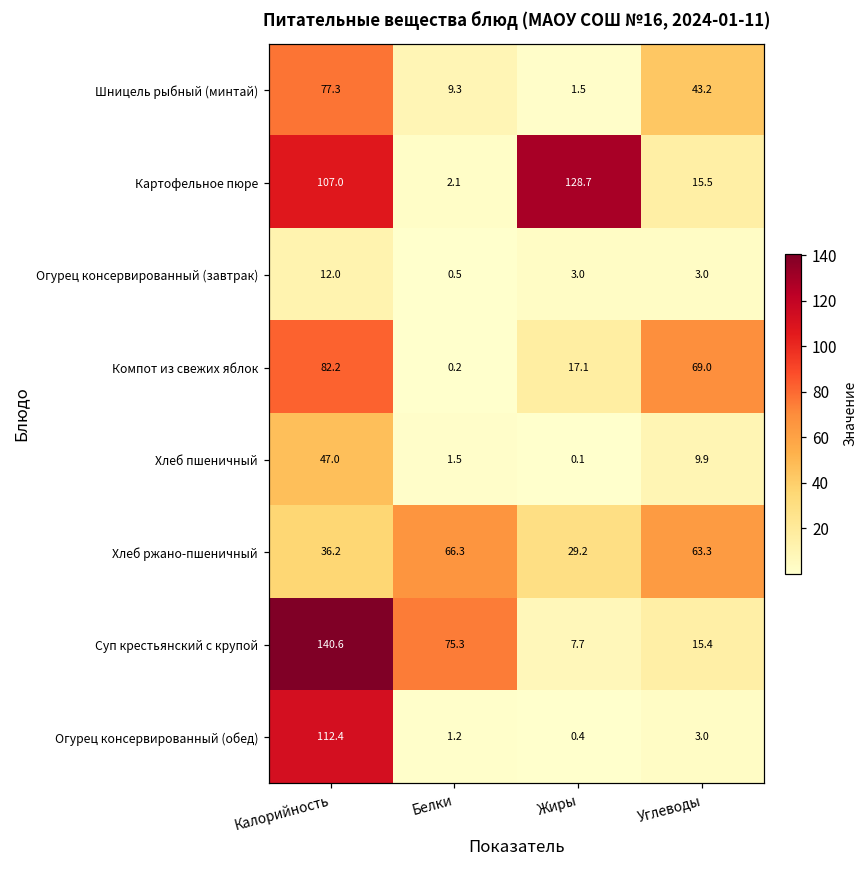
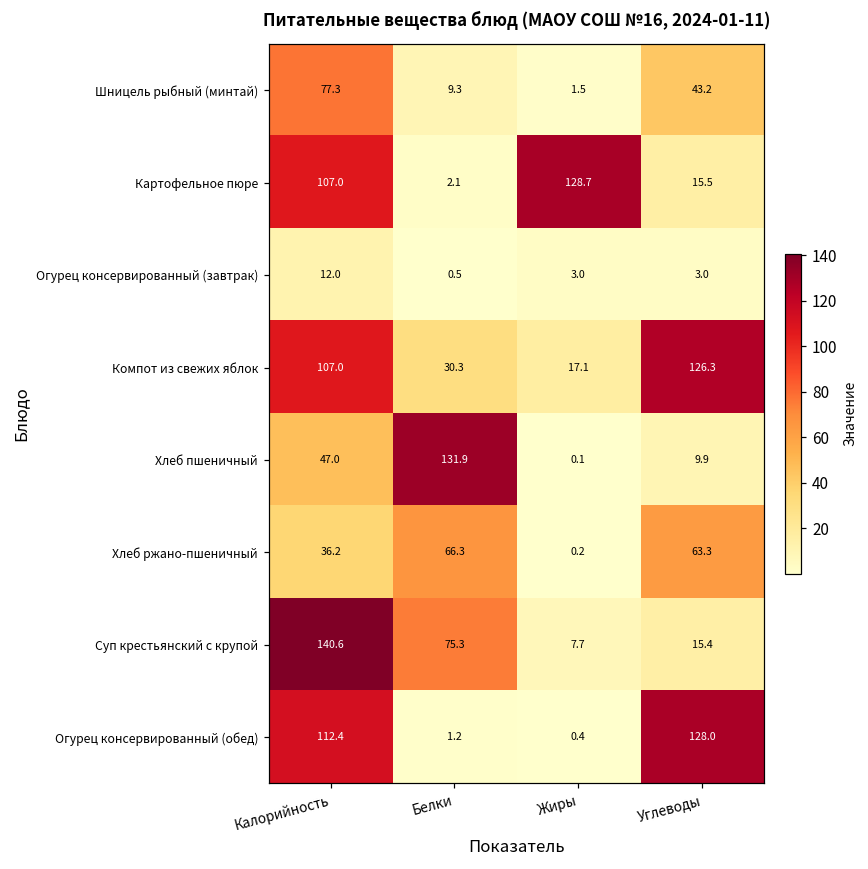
  {
    "Шницель рыбный (минтай)": {
      "Калорийность": 77.3,
      "Белки": 9.3,
      "Жиры": 1.5,
      "Углеводы": 43.2
    },
    "Картофельное пюре": {
      "Калорийность": 107.0,
      "Белки": 2.1,
      "Жиры": 128.7,
      "Углеводы": 15.5
    },
    "Огурец консервированный (завтрак)": {
      "Калорийность": 12.0,
      "Белки": 0.5,
      "Жиры": 3.0,
      "Углеводы": 3.0
    },
    "Компот из свежих яблок": {
-     "Калорийность": 82.2,
-     "Белки": 0.2,
+     "Калорийность": 107.0,
+     "Белки": 30.3,
      "Жиры": 17.1,
-     "Углеводы": 69.0
+     "Углеводы": 126.3
    },
    "Хлеб пшеничный": {
      "Калорийность": 47.0,
-     "Белки": 1.5,
+     "Белки": 131.9,
      "Жиры": 0.1,
      "Углеводы": 9.9
    },
    "Хлеб ржано-пшеничный": {
      "Калорийность": 36.2,
      "Белки": 66.3,
-     "Жиры": 29.2,
+     "Жиры": 0.2,
      "Углеводы": 63.3
    },
    "Суп крестьянский с крупой": {
      "Калорийность": 140.6,
      "Белки": 75.3,
      "Жиры": 7.7,
      "Углеводы": 15.4
    },
    "Огурец консервированный (обед)": {
      "Калорийность": 112.4,
      "Белки": 1.2,
      "Жиры": 0.4,
-     "Углеводы": 3.0
+     "Углеводы": 128.0
    }
  }
